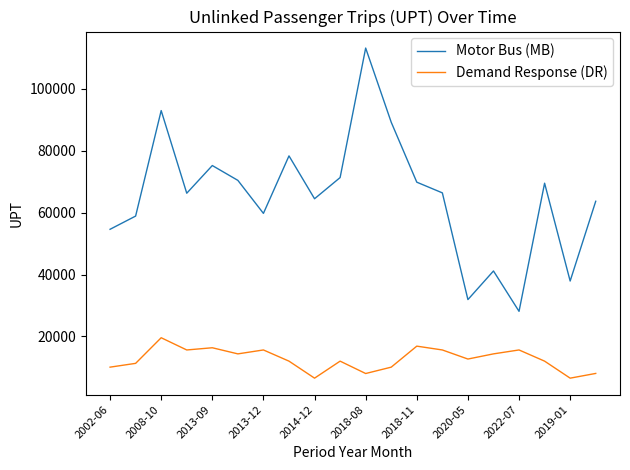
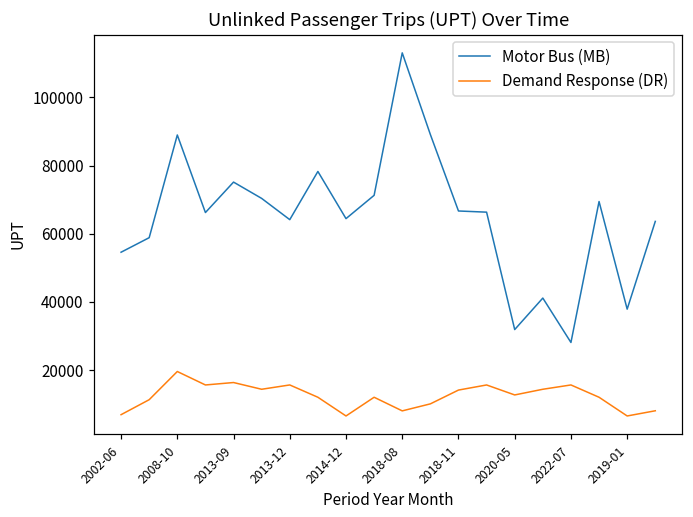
  {
    "Motor Bus (MB)": {
      "2002-06": 55000,
-     "2008-10": 93000,
+     "2008-10": 89000,
      "2013-09": 75000,
-     "2013-12": 60000,
+     "2013-12": 64000,
      "2014-12": 64000,
      "2018-08": 113000,
-     "2018-11": 70000,
+     "2018-11": 67000,
      "2019-01": 38000
    },
    "Demand Response (DR)": {
-     "2002-06": 10000,
+     "2002-06": 7000,
      "2008-10": 20000,
      "2013-09": 16000,
      "2013-12": 16000,
      "2014-12": 7000,
      "2018-08": 8000,
-     "2018-11": 17000,
+     "2018-11": 14000,
      "2019-01": 7000
    }
  }
